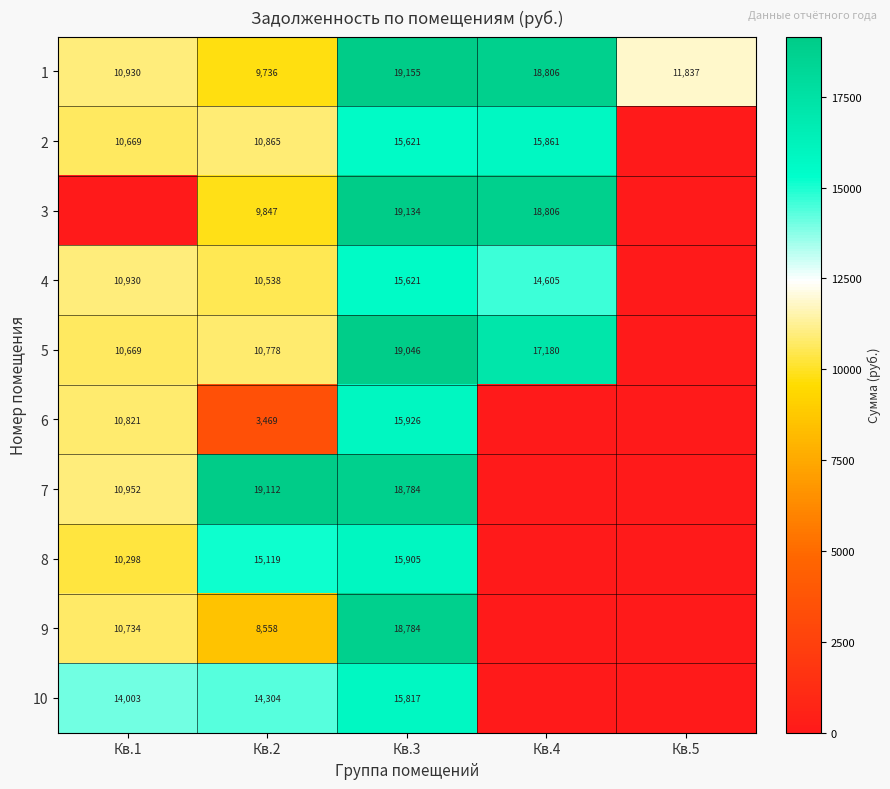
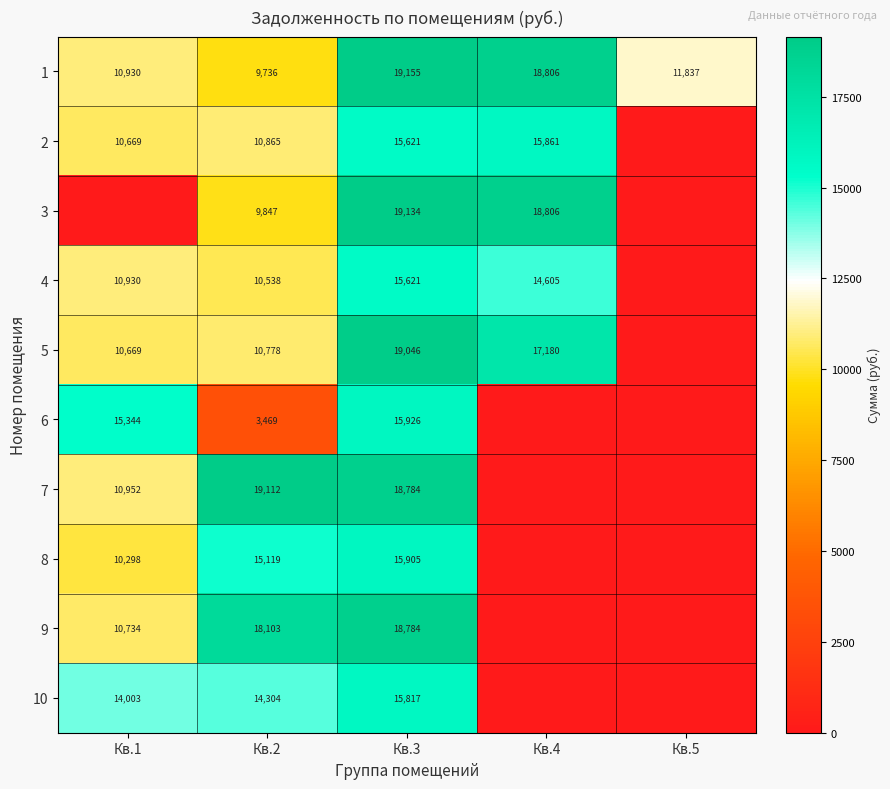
  {
    "1": {
      "Кв.1": "10,930",
      "Кв.2": "9,736",
      "Кв.3": "19,155",
      "Кв.4": "18,806",
      "Кв.5": "11,837"
    },
    "2": {
      "Кв.1": "10,669",
      "Кв.2": "10,865",
      "Кв.3": "15,621",
      "Кв.4": "15,861"
    },
    "3": {
      "Кв.2": "9,847",
      "Кв.3": "19,134",
      "Кв.4": "18,806"
    },
    "4": {
      "Кв.1": "10,930",
      "Кв.2": "10,538",
      "Кв.3": "15,621",
      "Кв.4": "14,605"
    },
    "5": {
      "Кв.1": "10,669",
      "Кв.2": "10,778",
      "Кв.3": "19,046",
      "Кв.4": "17,180"
    },
    "6": {
-     "Кв.1": "10,821",
+     "Кв.1": "15,344",
      "Кв.2": "3,469",
      "Кв.3": "15,926"
    },
    "7": {
      "Кв.1": "10,952",
      "Кв.2": "19,112",
      "Кв.3": "18,784"
    },
    "8": {
      "Кв.1": "10,298",
      "Кв.2": "15,119",
      "Кв.3": "15,905"
    },
    "9": {
      "Кв.1": "10,734",
-     "Кв.2": "8,558",
+     "Кв.2": "18,103",
      "Кв.3": "18,784"
    },
    "10": {
      "Кв.1": "14,003",
      "Кв.2": "14,304",
      "Кв.3": "15,817"
    }
  }
